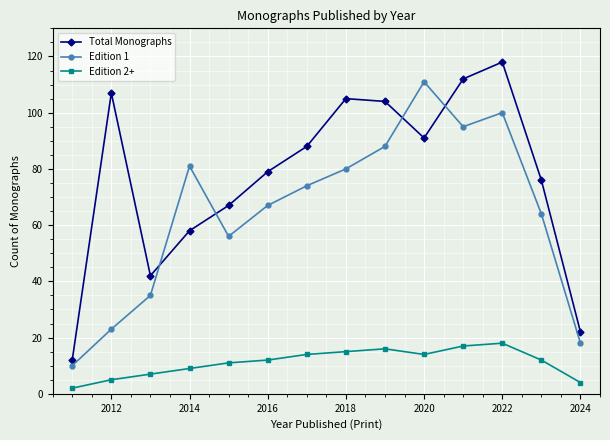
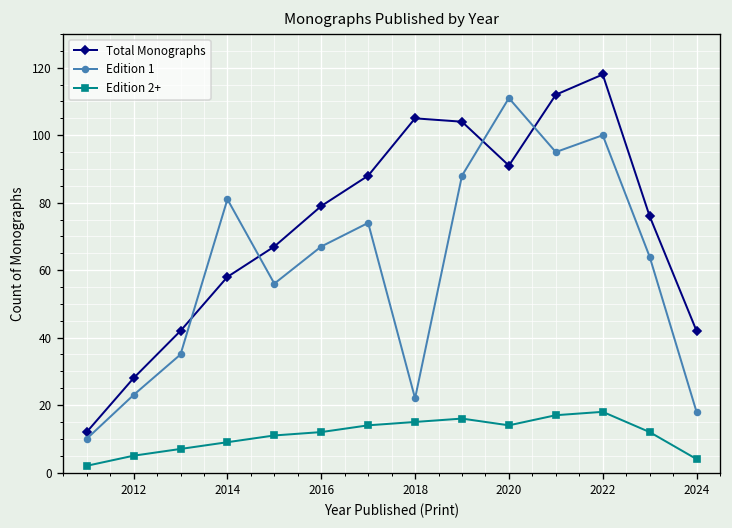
  {
    "Total Monographs": {
-     "2012": 107,
+     "2012": 28,
      "2014": 58,
      "2016": 79,
      "2018": 105,
      "2020": 91,
      "2022": 118,
-     "2024": 22
+     "2024": 42
    },
    "Edition 1": {
      "2012": 23,
      "2014": 81,
      "2016": 67,
-     "2018": 80,
+     "2018": 22,
      "2020": 111,
      "2022": 100,
      "2024": 18
    },
    "Edition 2+": {
      "2012": 5,
      "2014": 9,
      "2016": 12,
      "2018": 15,
      "2020": 14,
      "2022": 18,
      "2024": 4
    }
  }
